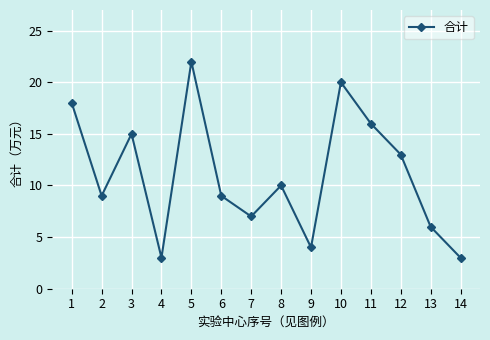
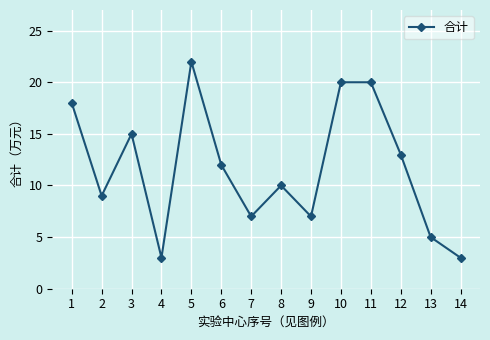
  {
    "1": 18,
    "2": 9,
    "3": 15,
    "4": 3,
    "5": 22,
-   "6": 9,
+   "6": 12,
    "7": 7,
    "8": 10,
-   "9": 4,
+   "9": 7,
    "10": 20,
-   "11": 16,
+   "11": 20,
    "12": 13,
-   "13": 6,
+   "13": 5,
    "14": 3
  }
